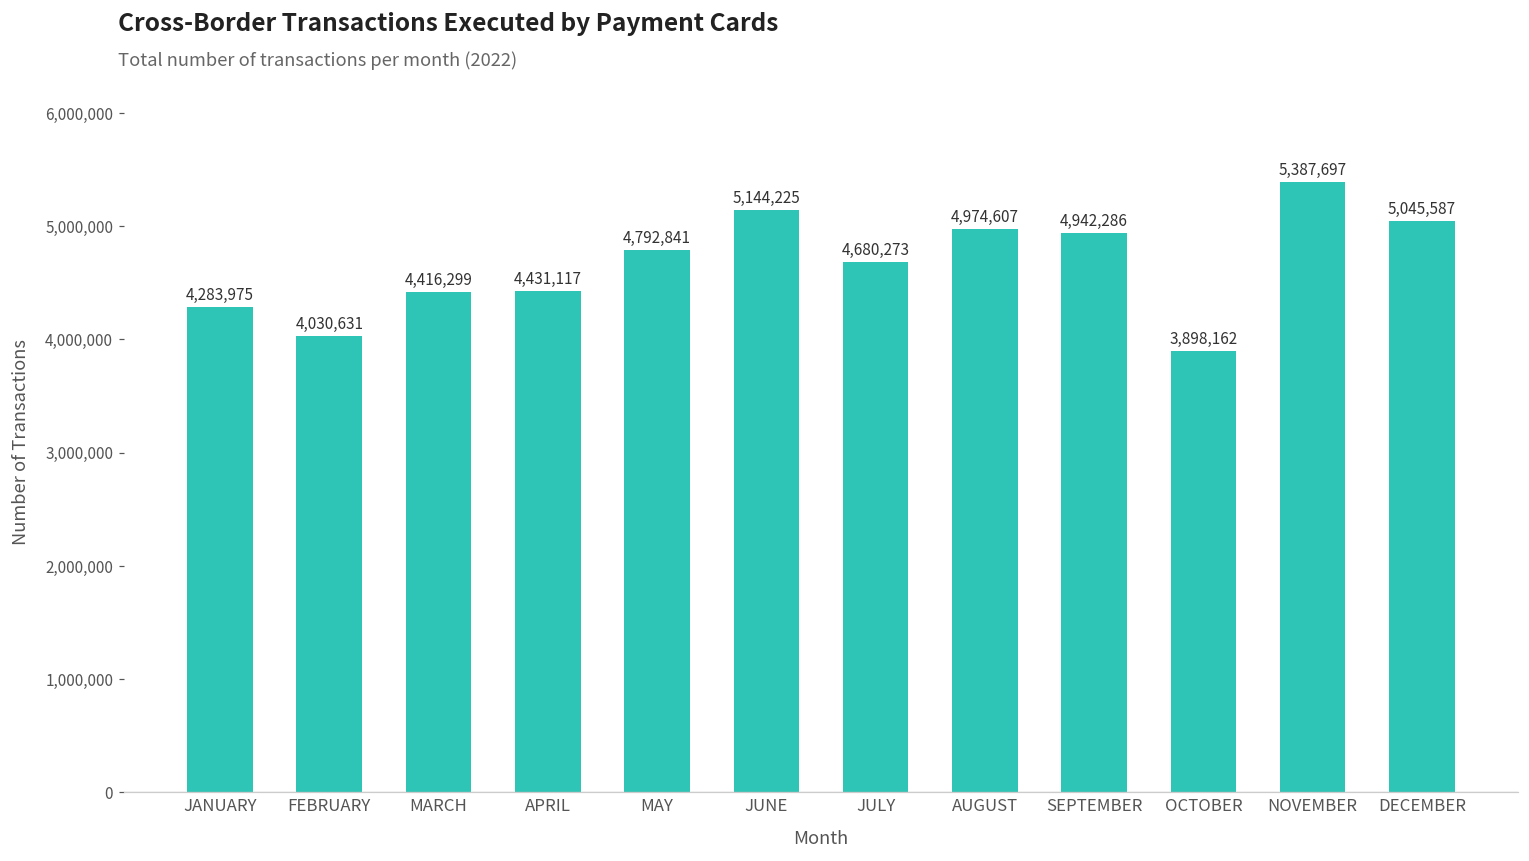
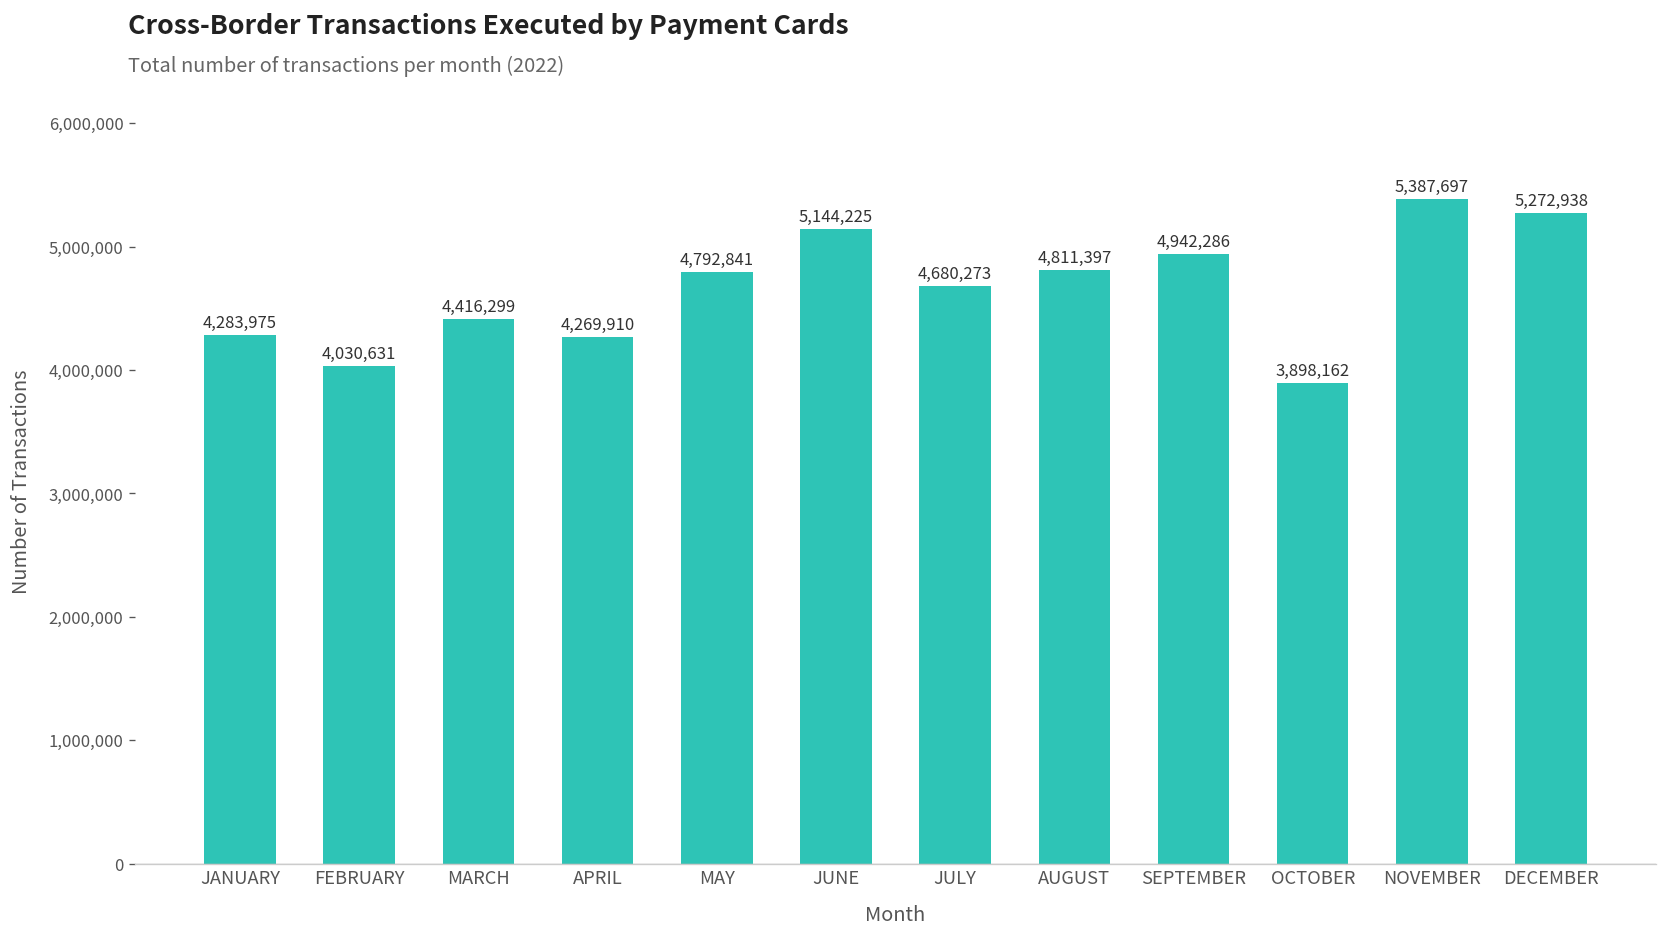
  {
    "JANUARY": "4,283,975",
    "FEBRUARY": "4,030,631",
    "MARCH": "4,416,299",
-   "APRIL": "4,431,117",
+   "APRIL": "4,269,910",
    "MAY": "4,792,841",
    "JUNE": "5,144,225",
    "JULY": "4,680,273",
-   "AUGUST": "4,974,607",
+   "AUGUST": "4,811,397",
    "SEPTEMBER": "4,942,286",
    "OCTOBER": "3,898,162",
    "NOVEMBER": "5,387,697",
-   "DECEMBER": "5,045,587"
+   "DECEMBER": "5,272,938"
  }
